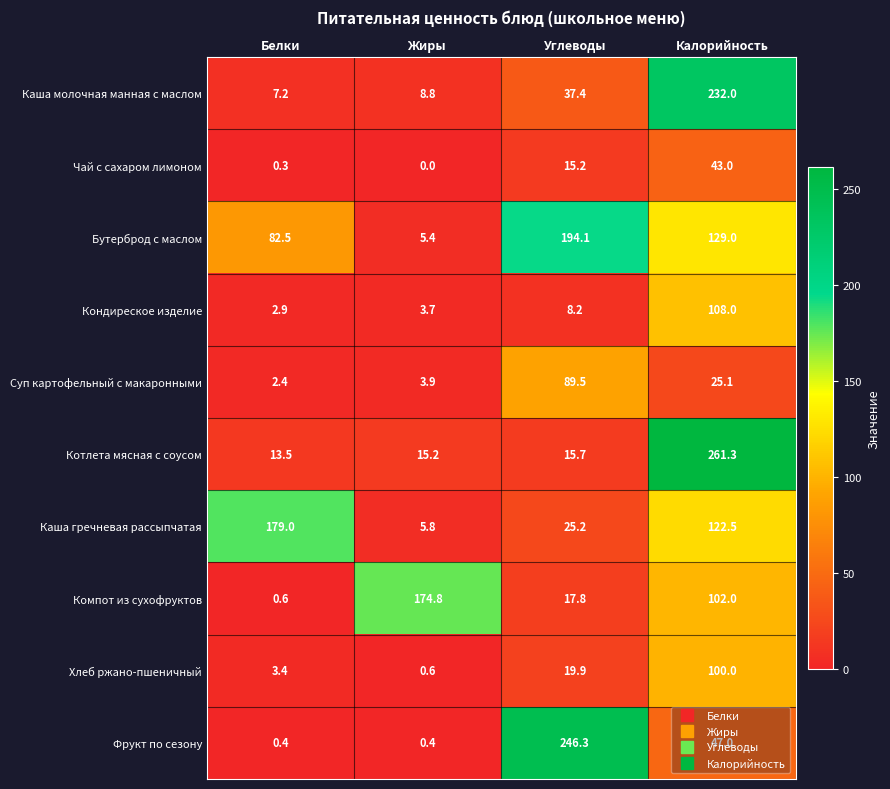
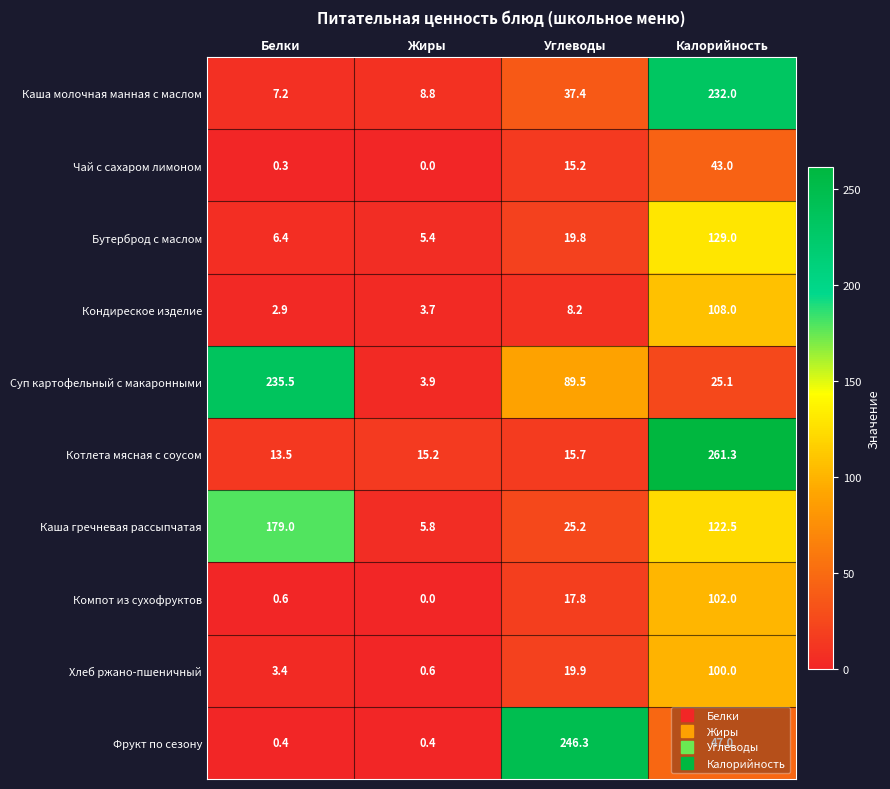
  {
    "Каша молочная манная с маслом": {
      "Белки": 7.2,
      "Жиры": 8.8,
      "Углеводы": 37.4,
      "Калорийность": 232.0
    },
    "Чай с сахаром лимоном": {
      "Белки": 0.3,
      "Жиры": 0.0,
      "Углеводы": 15.2,
      "Калорийность": 43.0
    },
    "Бутерброд с маслом": {
-     "Белки": 82.5,
+     "Белки": 6.4,
      "Жиры": 5.4,
-     "Углеводы": 194.1,
+     "Углеводы": 19.8,
      "Калорийность": 129.0
    },
    "Кондиреское изделие": {
      "Белки": 2.9,
      "Жиры": 3.7,
      "Углеводы": 8.2,
      "Калорийность": 108.0
    },
    "Суп картофельный с макаронными": {
-     "Белки": 2.4,
+     "Белки": 235.5,
      "Жиры": 3.9,
      "Углеводы": 89.5,
      "Калорийность": 25.1
    },
    "Котлета мясная с соусом": {
      "Белки": 13.5,
      "Жиры": 15.2,
      "Углеводы": 15.7,
      "Калорийность": 261.3
    },
    "Каша гречневая рассыпчатая": {
      "Белки": 179.0,
      "Жиры": 5.8,
      "Углеводы": 25.2,
      "Калорийность": 122.5
    },
    "Компот из сухофруктов": {
      "Белки": 0.6,
-     "Жиры": 174.8,
+     "Жиры": 0.0,
      "Углеводы": 17.8,
      "Калорийность": 102.0
    },
    "Хлеб ржано-пшеничный": {
      "Белки": 3.4,
      "Жиры": 0.6,
      "Углеводы": 19.9,
      "Калорийность": 100.0
    },
    "Фрукт по сезону": {
      "Белки": 0.4,
      "Жиры": 0.4,
      "Углеводы": 246.3
    }
  }
